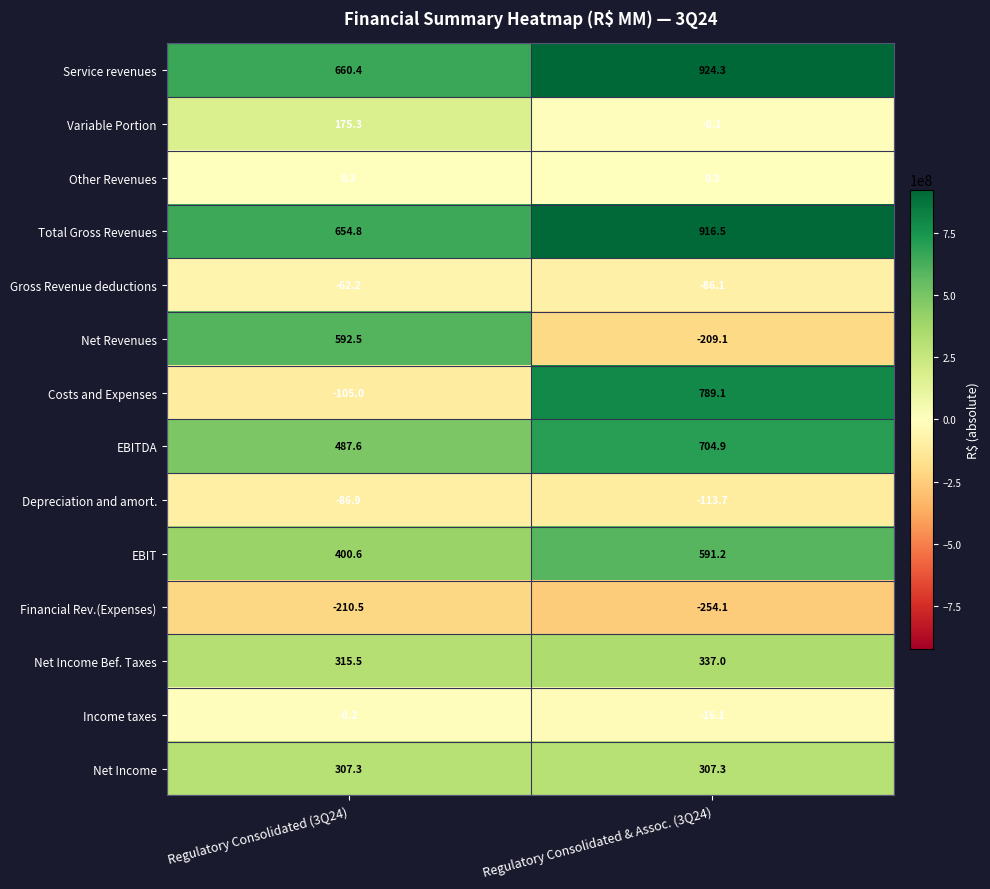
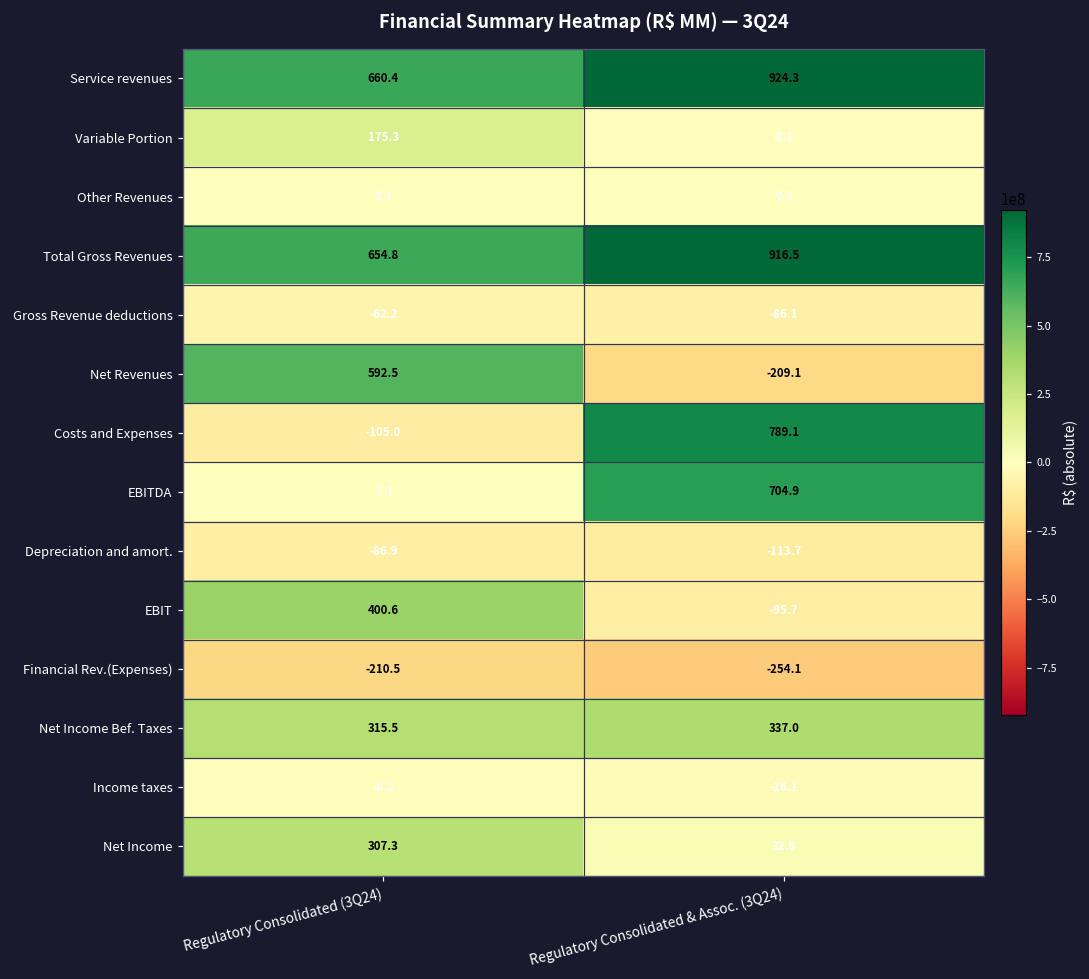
  {
    "Service revenues": {
      "Regulatory Consolidated (3Q24)": 660.4,
      "Regulatory Consolidated & Assoc. (3Q24)": 924.3
    },
    "Variable Portion": {
      "Regulatory Consolidated (3Q24)": 175.3,
      "Regulatory Consolidated & Assoc. (3Q24)": -8.1
    },
    "Other Revenues": {
      "Regulatory Consolidated (3Q24)": 0.3,
      "Regulatory Consolidated & Assoc. (3Q24)": 0.3
    },
    "Total Gross Revenues": {
      "Regulatory Consolidated (3Q24)": 654.8,
      "Regulatory Consolidated & Assoc. (3Q24)": 916.5
    },
    "Gross Revenue deductions": {
      "Regulatory Consolidated (3Q24)": -62.2,
      "Regulatory Consolidated & Assoc. (3Q24)": -86.1
    },
    "Net Revenues": {
      "Regulatory Consolidated (3Q24)": 592.5,
      "Regulatory Consolidated & Assoc. (3Q24)": -209.1
    },
    "Costs and Expenses": {
      "Regulatory Consolidated (3Q24)": -105.0,
      "Regulatory Consolidated & Assoc. (3Q24)": 789.1
    },
    "EBITDA": {
-     "Regulatory Consolidated (3Q24)": 487.6,
+     "Regulatory Consolidated (3Q24)": -7.1,
      "Regulatory Consolidated & Assoc. (3Q24)": 704.9
    },
    "Depreciation and amort.": {
      "Regulatory Consolidated (3Q24)": -86.9,
      "Regulatory Consolidated & Assoc. (3Q24)": -113.7
    },
    "EBIT": {
      "Regulatory Consolidated (3Q24)": 400.6,
-     "Regulatory Consolidated & Assoc. (3Q24)": 591.2
+     "Regulatory Consolidated & Assoc. (3Q24)": -95.7
    },
    "Financial Rev.(Expenses)": {
      "Regulatory Consolidated (3Q24)": -210.5,
      "Regulatory Consolidated & Assoc. (3Q24)": -254.1
    },
    "Net Income Bef. Taxes": {
      "Regulatory Consolidated (3Q24)": 315.5,
      "Regulatory Consolidated & Assoc. (3Q24)": 337.0
    },
    "Income taxes": {
      "Regulatory Consolidated (3Q24)": -8.2,
      "Regulatory Consolidated & Assoc. (3Q24)": -16.1
    },
    "Net Income": {
      "Regulatory Consolidated (3Q24)": 307.3,
-     "Regulatory Consolidated & Assoc. (3Q24)": 307.3
+     "Regulatory Consolidated & Assoc. (3Q24)": 32.8
    }
  }
